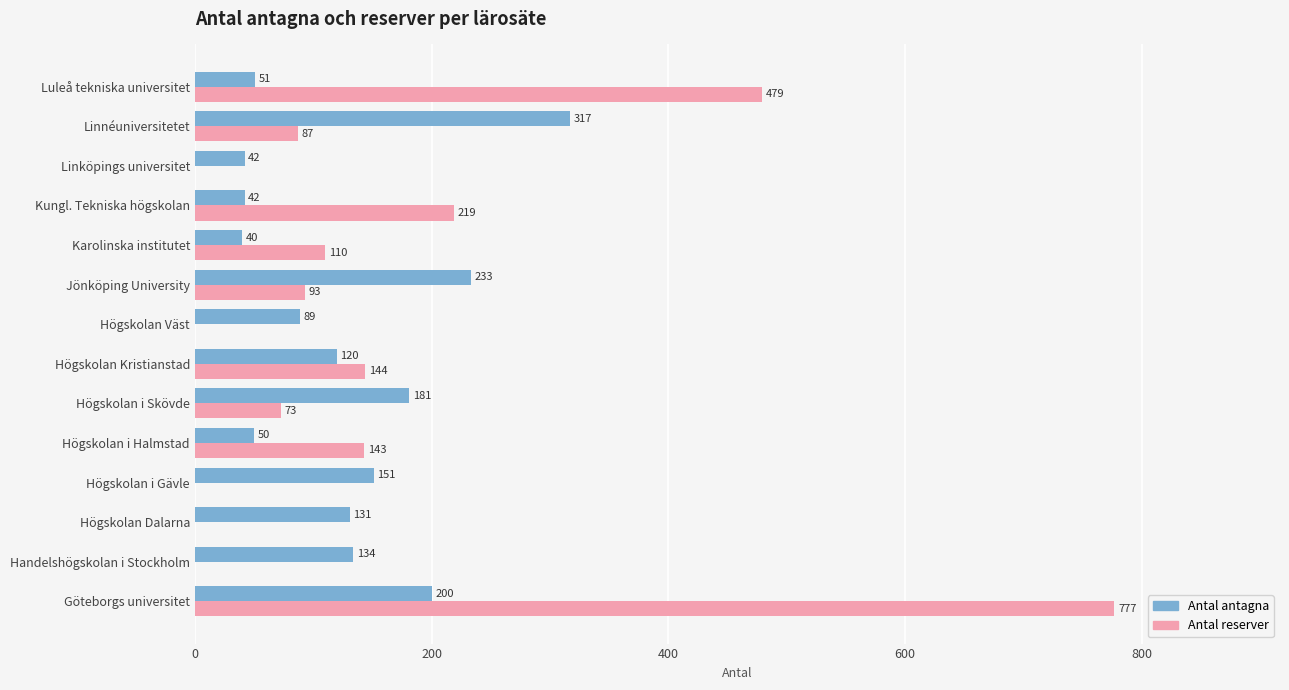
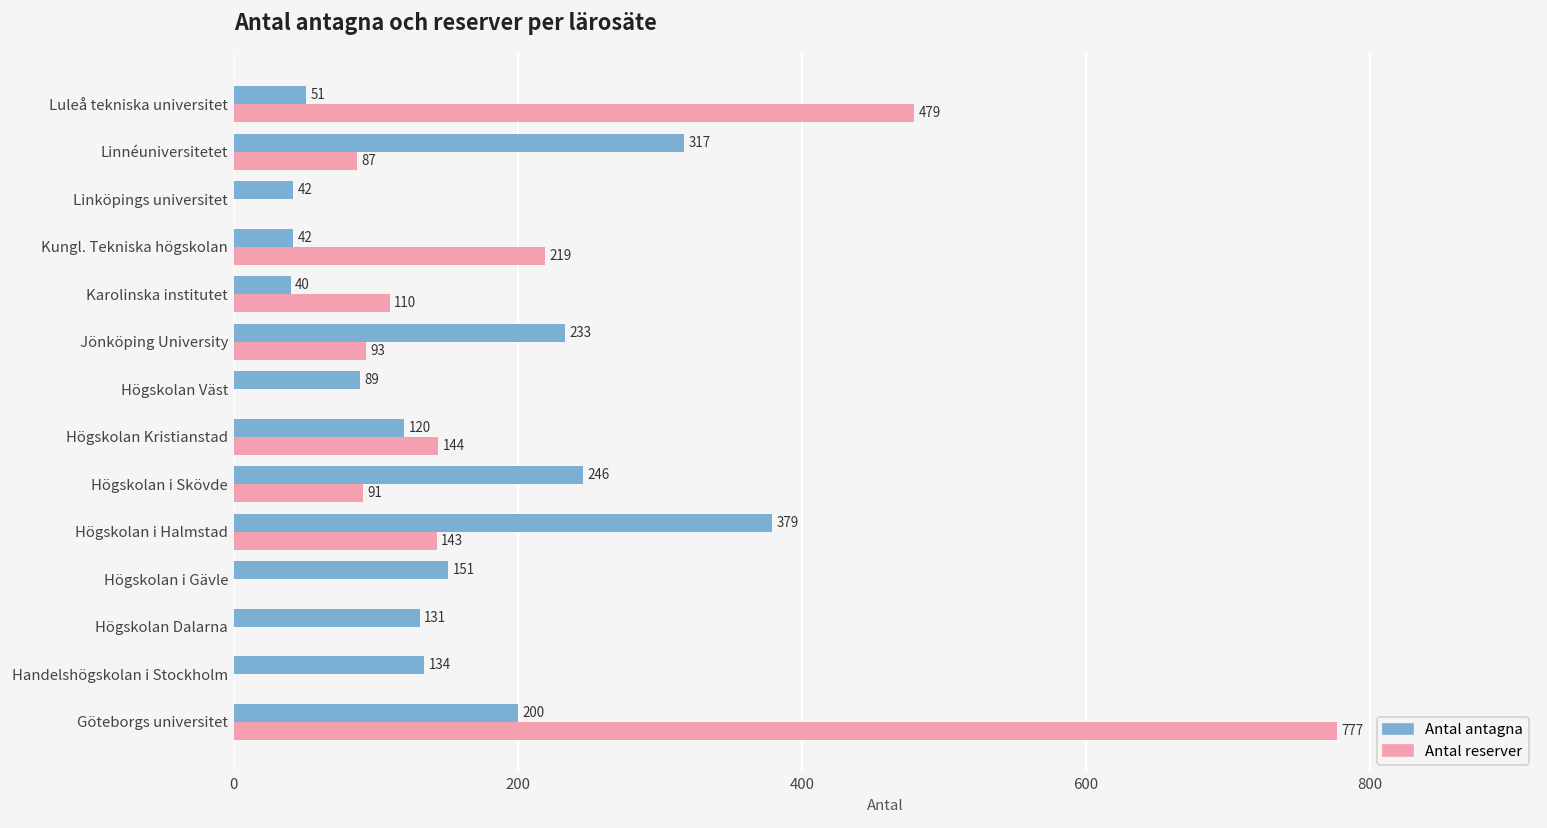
  {
    "Antal antagna": {
      "Luleå tekniska universitet": 51,
      "Linnéuniversitetet": 317,
      "Linköpings universitet": 42,
      "Kungl. Tekniska högskolan": 42,
      "Karolinska institutet": 40,
      "Jönköping University": 233,
      "Högskolan Väst": 89,
      "Högskolan Kristianstad": 120,
-     "Högskolan i Skövde": 181,
-     "Högskolan i Halmstad": 50,
+     "Högskolan i Skövde": 246,
+     "Högskolan i Halmstad": 379,
      "Högskolan i Gävle": 151,
      "Högskolan Dalarna": 131,
      "Handelshögskolan i Stockholm": 134,
      "Göteborgs universitet": 200
    },
    "Antal reserver": {
      "Luleå tekniska universitet": 479,
      "Linnéuniversitetet": 87,
      "Kungl. Tekniska högskolan": 219,
      "Karolinska institutet": 110,
      "Jönköping University": 93,
      "Högskolan Kristianstad": 144,
-     "Högskolan i Skövde": 73,
+     "Högskolan i Skövde": 91,
      "Högskolan i Halmstad": 143,
      "Göteborgs universitet": 777
    }
  }
